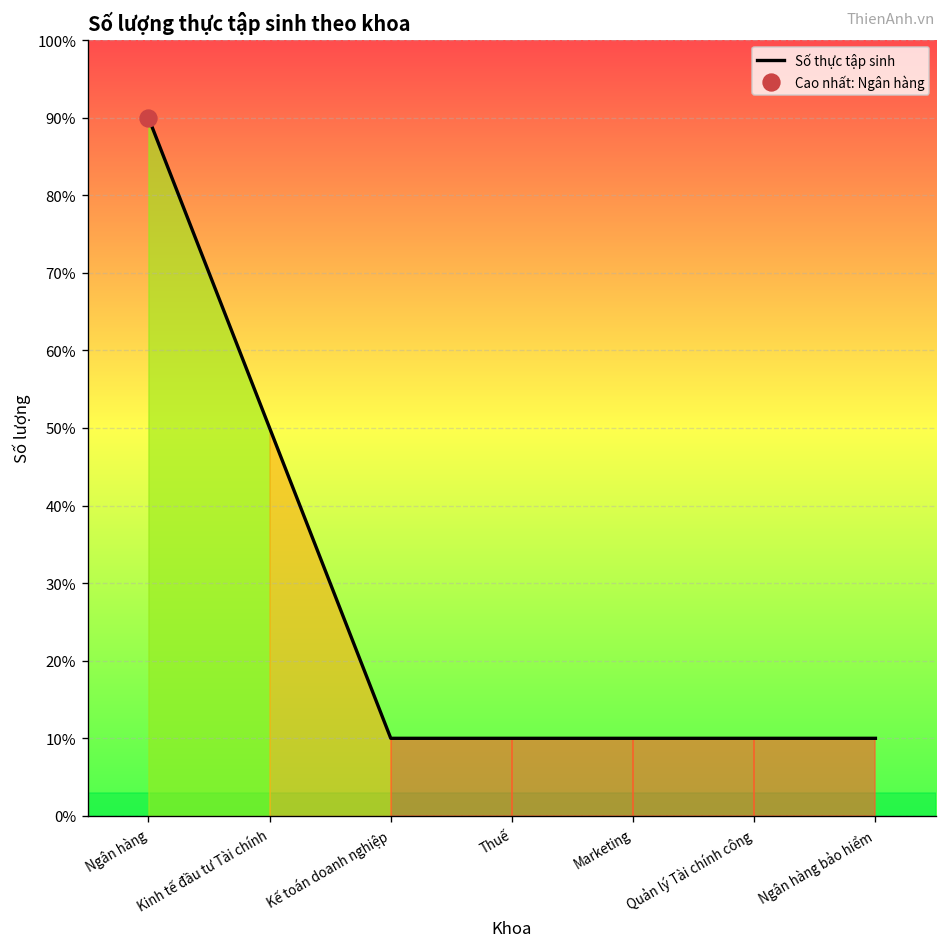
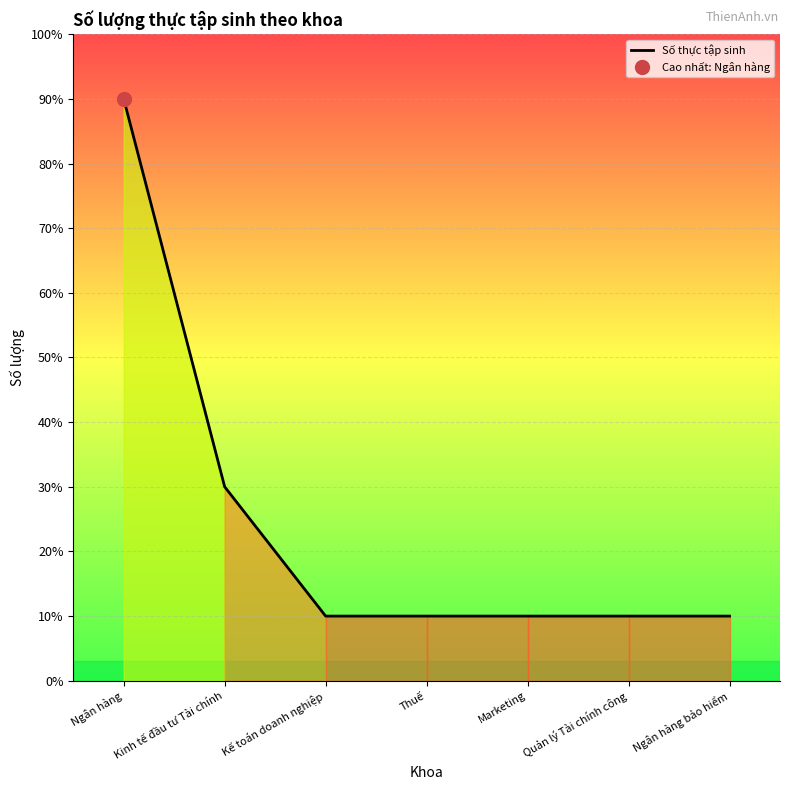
  {
    "Số thực tập sinh": {
-     "Kinh tế đầu tư Tài chính": "50%"
+     "Kinh tế đầu tư Tài chính": "30%"
    }
  }
